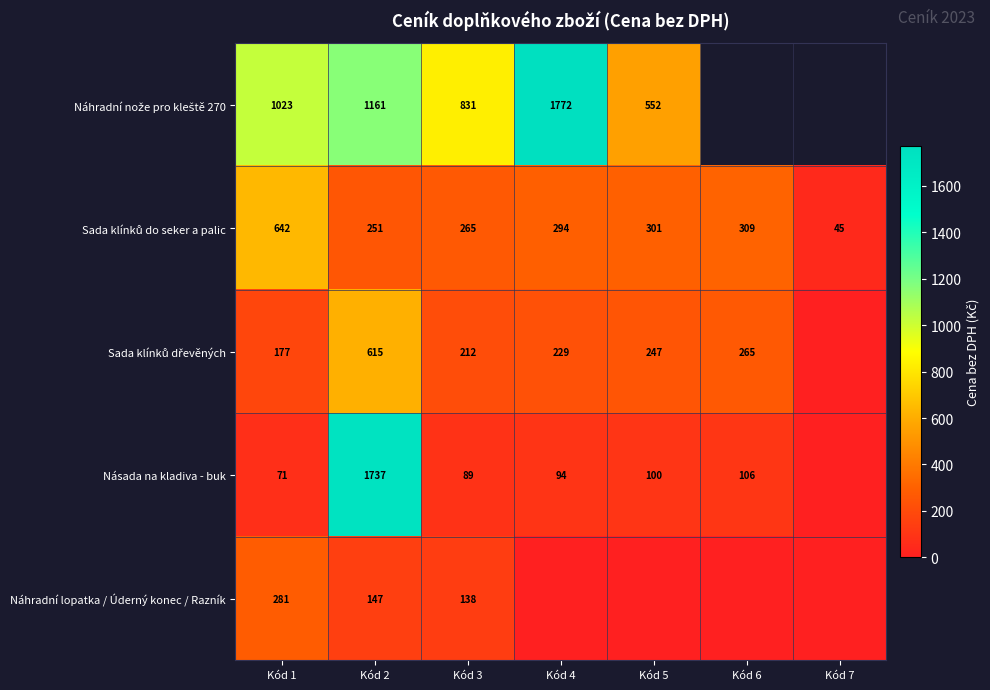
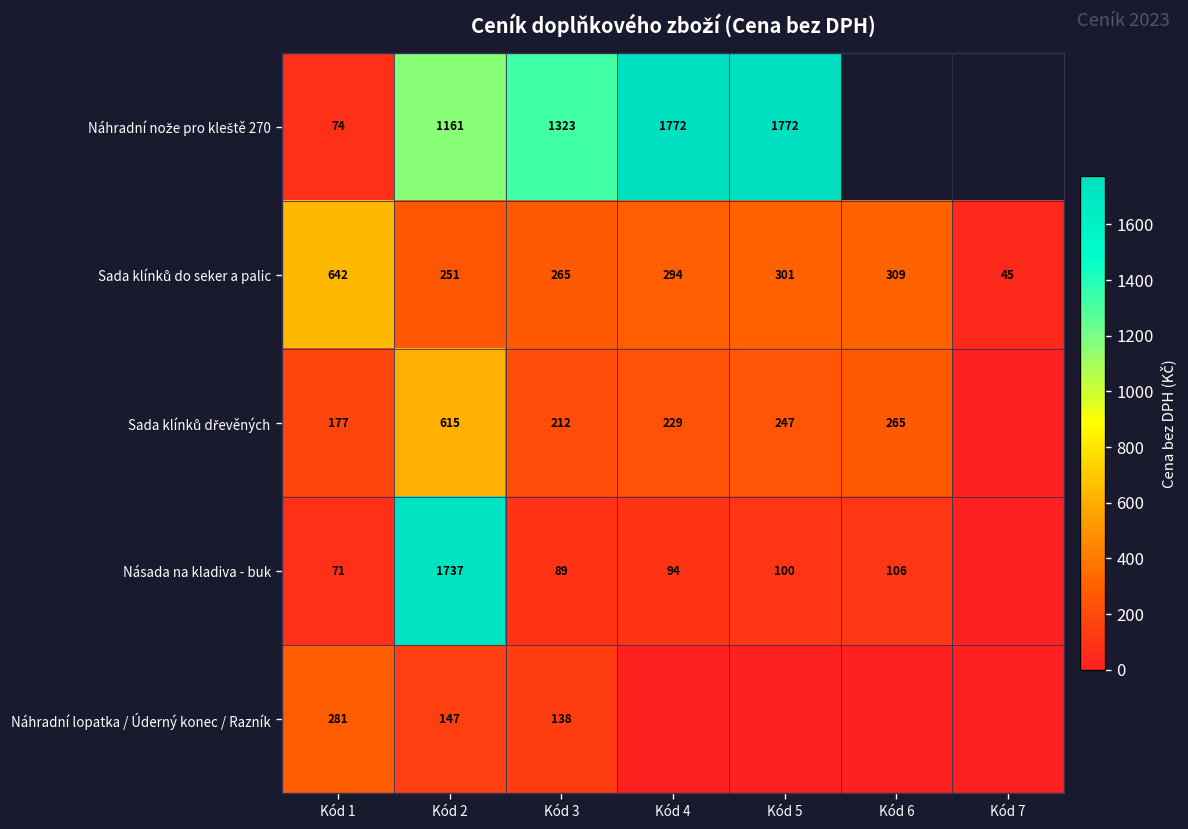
  {
    "Náhradní nože pro kleště 270": {
-     "Kód 1": 1023,
+     "Kód 1": 74,
      "Kód 2": 1161,
-     "Kód 3": 831,
+     "Kód 3": 1323,
      "Kód 4": 1772,
-     "Kód 5": 552
+     "Kód 5": 1772
    },
    "Sada klínků do seker a palic": {
      "Kód 1": 642,
      "Kód 2": 251,
      "Kód 3": 265,
      "Kód 4": 294,
      "Kód 5": 301,
      "Kód 6": 309,
      "Kód 7": 45
    },
    "Sada klínků dřevěných": {
      "Kód 1": 177,
      "Kód 2": 615,
      "Kód 3": 212,
      "Kód 4": 229,
      "Kód 5": 247,
      "Kód 6": 265
    },
    "Násada na kladiva - buk": {
      "Kód 1": 71,
      "Kód 2": 1737,
      "Kód 3": 89,
      "Kód 4": 94,
      "Kód 5": 100,
      "Kód 6": 106
    },
    "Náhradní lopatka / Úderný konec / Razník": {
      "Kód 1": 281,
      "Kód 2": 147,
      "Kód 3": 138
    }
  }
